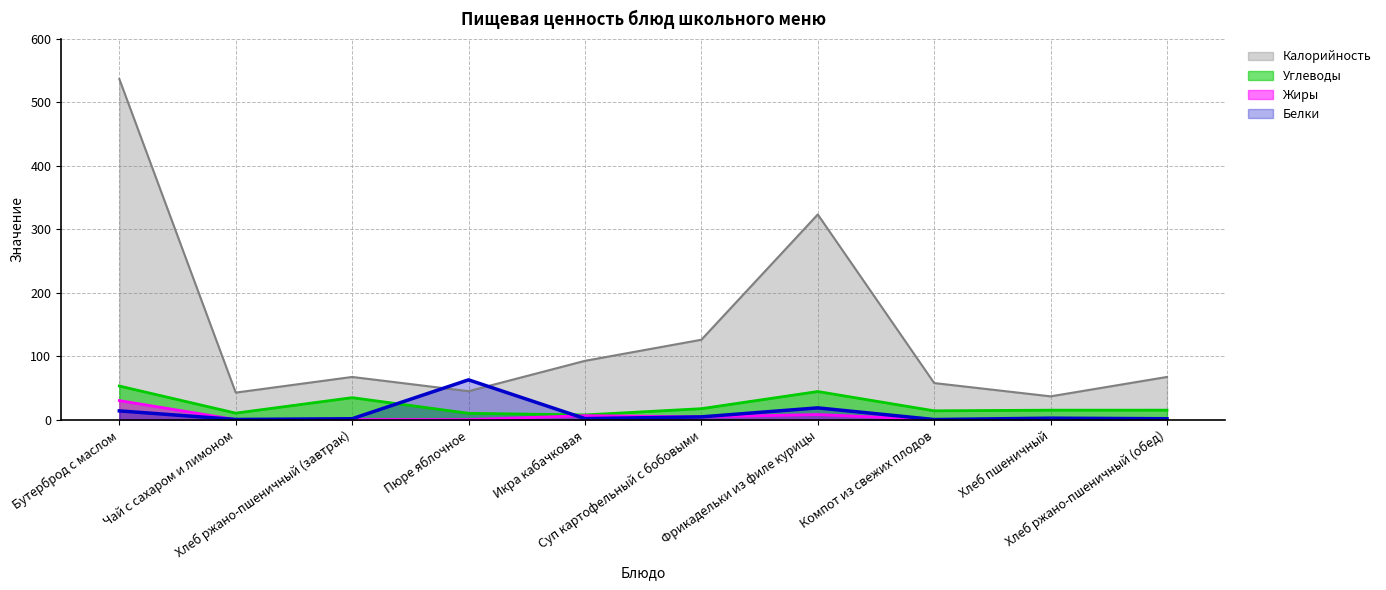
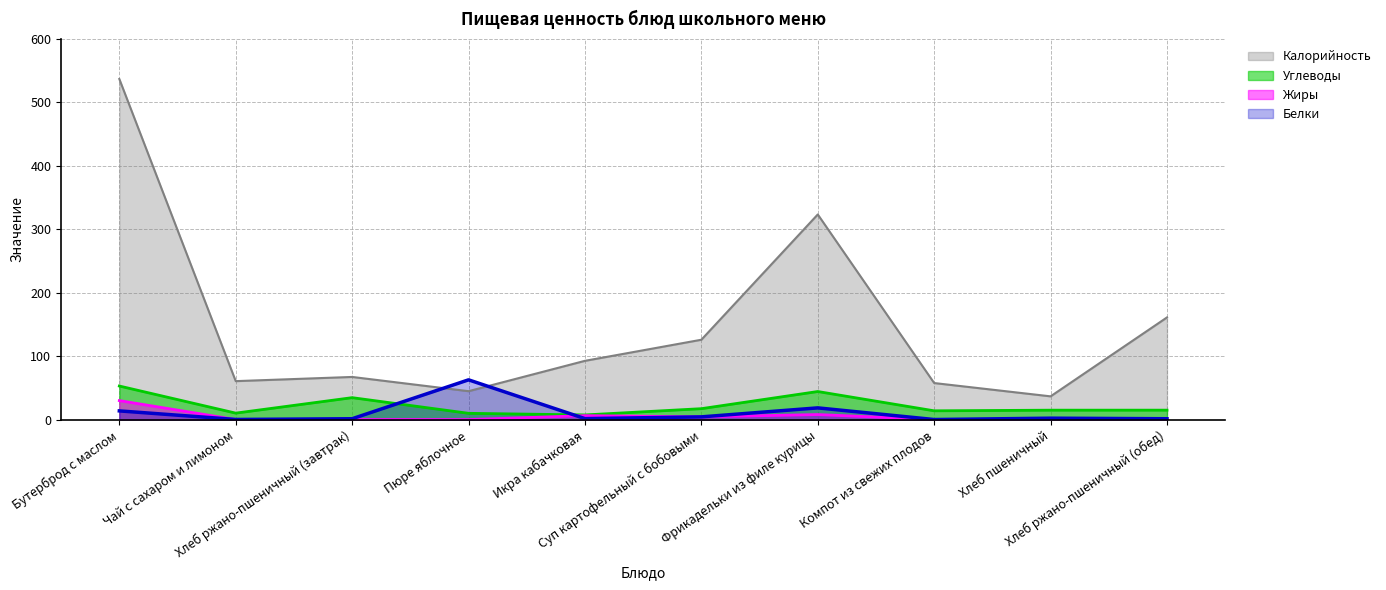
  {
    "Калорийность": {
      "Бутерброд с маслом": 540,
-     "Чай с сахаром и лимоном": 40,
+     "Чай с сахаром и лимоном": 60,
      "Хлеб ржано-пшеничный (завтрак)": 70,
      "Пюре яблочное": 40,
      "Икра кабачковая": 90,
      "Суп картофельный с бобовыми": 130,
      "Фрикадельки из филе курицы": 320,
      "Компот из свежих плодов": 60,
      "Хлеб пшеничный": 40,
-     "Хлеб ржано-пшеничный (обед)": 70
+     "Хлеб ржано-пшеничный (обед)": 160
    },
    "Углеводы": {
      "Бутерброд с маслом": 50,
      "Чай с сахаром и лимоном": 10,
      "Хлеб ржано-пшеничный (завтрак)": 30,
      "Пюре яблочное": 10,
      "Суп картофельный с бобовыми": 20,
      "Фрикадельки из филе курицы": 40,
      "Компот из свежих плодов": 10,
      "Хлеб пшеничный": 10,
      "Хлеб ржано-пшеничный (обед)": 10
    },
    "Жиры": {
      "Бутерброд с маслом": 30,
      "Пюре яблочное": 0,
      "Фрикадельки из филе курицы": 10
    },
    "Белки": {
      "Бутерброд с маслом": 10,
      "Пюре яблочное": 60,
      "Икра кабачковая": 0,
      "Фрикадельки из филе курицы": 20
    }
  }
